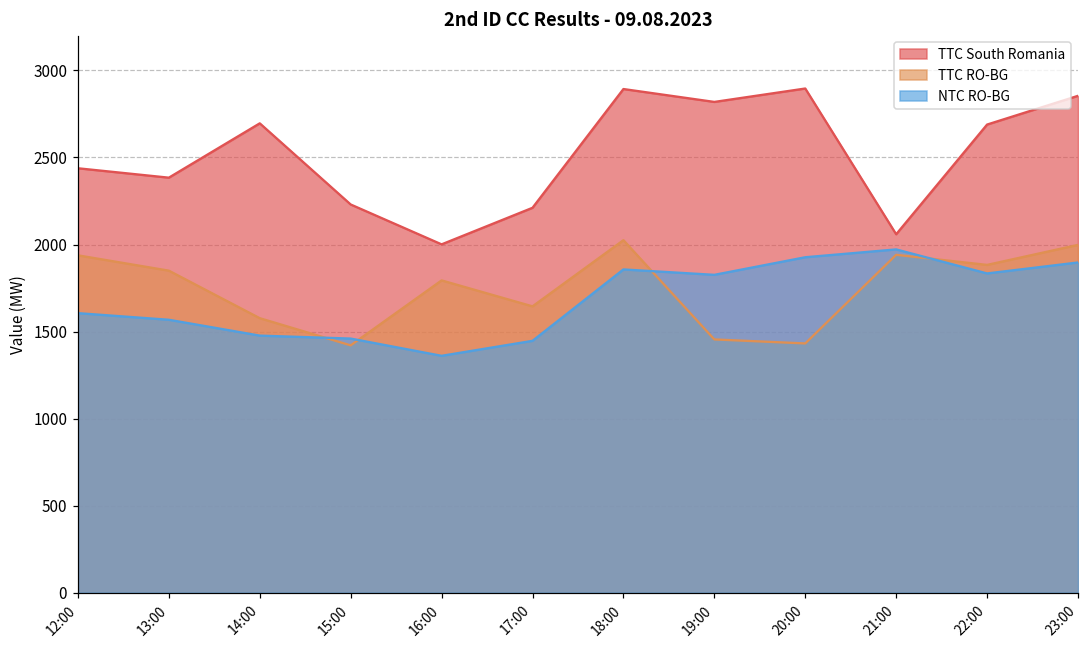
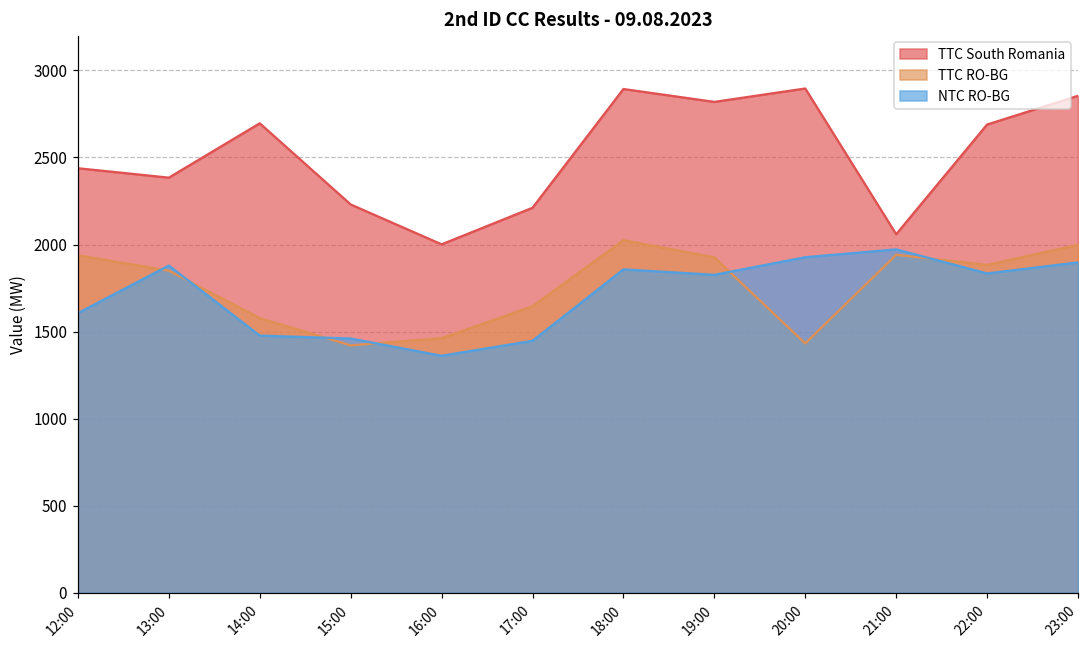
  {
    "TTC South Romania": {
      "12:00": 2440,
      "13:00": 2380,
      "14:00": 2700,
      "15:00": 2230,
      "16:00": 2000,
      "17:00": 2210,
      "18:00": 2890,
      "19:00": 2820,
      "20:00": 2900,
      "21:00": 2060,
      "22:00": 2690,
      "23:00": 2850
    },
    "TTC RO-BG": {
      "12:00": 1940,
      "13:00": 1850,
      "14:00": 1580,
      "15:00": 1420,
-     "16:00": 1790,
+     "16:00": 1460,
      "17:00": 1650,
      "18:00": 2030,
-     "19:00": 1460,
+     "19:00": 1930,
      "20:00": 1430,
      "21:00": 1940,
      "22:00": 1880,
      "23:00": 2000
    },
    "NTC RO-BG": {
      "12:00": 1610,
-     "13:00": 1570,
+     "13:00": 1880,
      "14:00": 1480,
      "15:00": 1460,
      "16:00": 1360,
      "17:00": 1450,
      "18:00": 1860,
      "19:00": 1830,
      "20:00": 1930,
      "21:00": 1970,
      "22:00": 1830,
      "23:00": 1900
    }
  }
